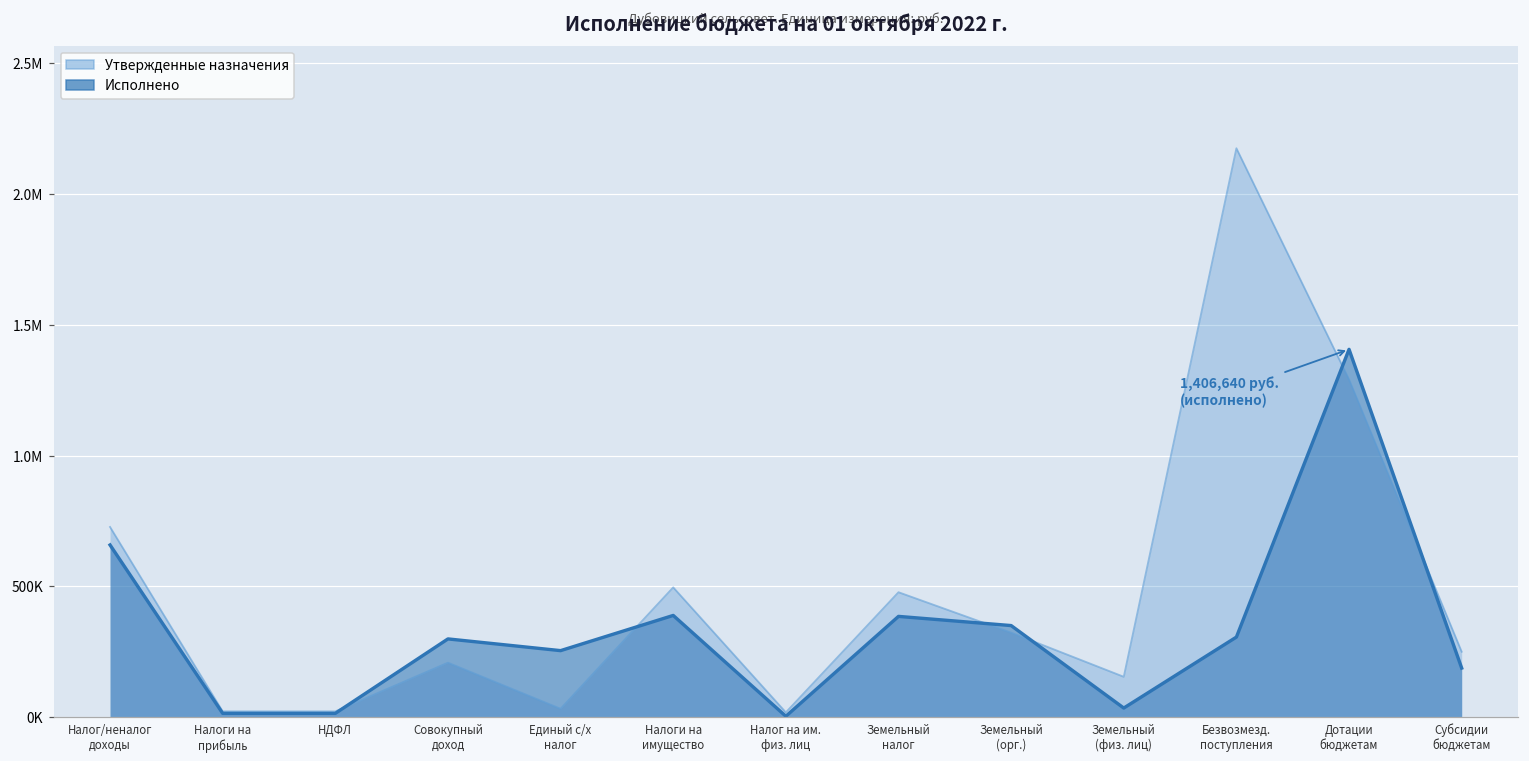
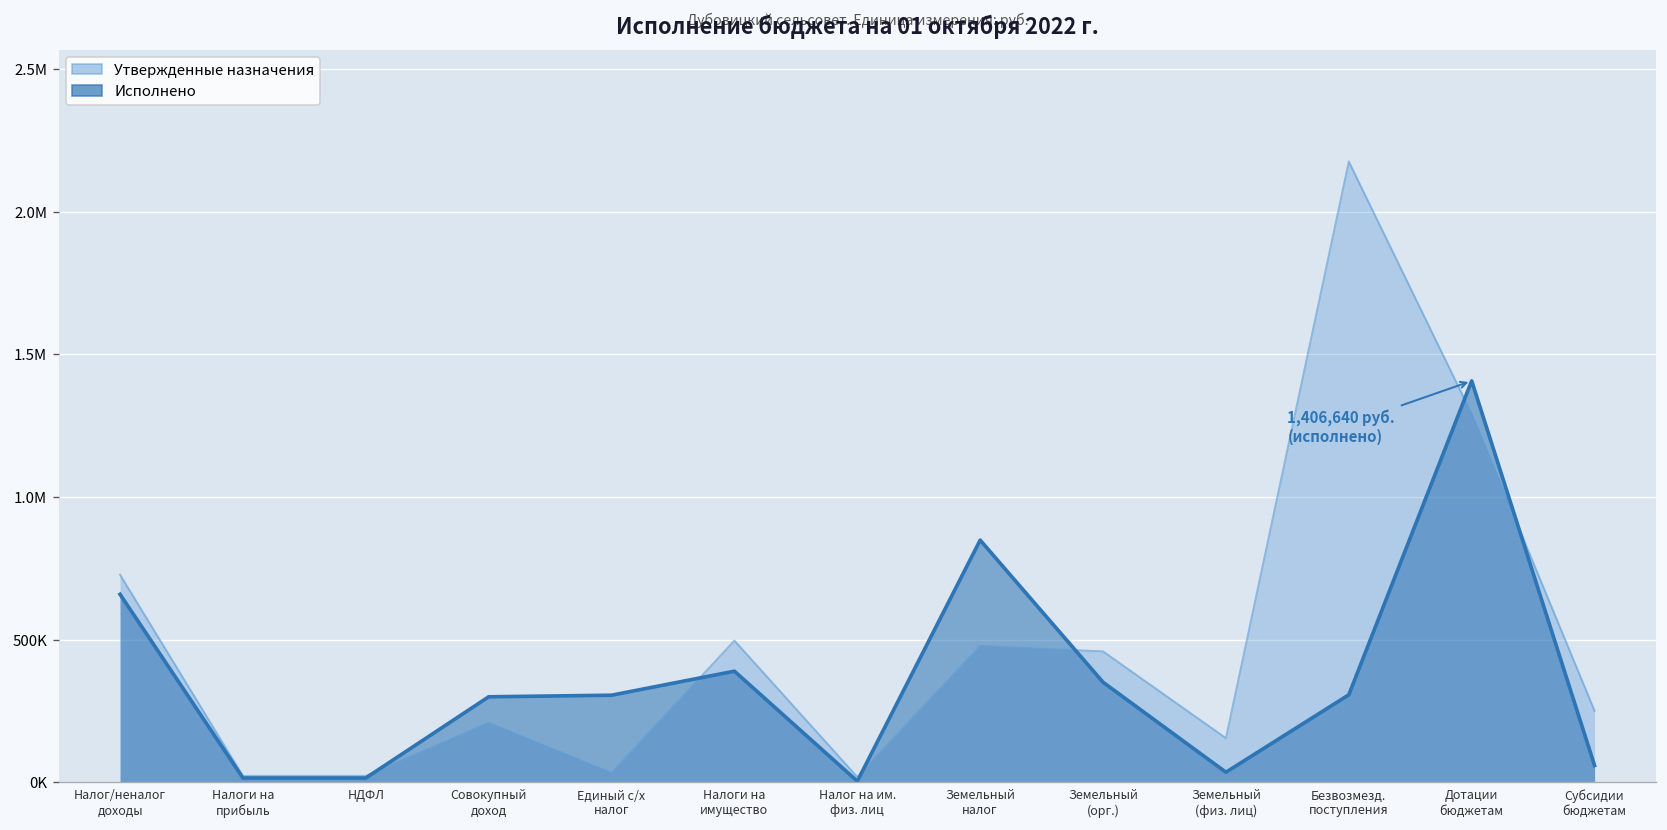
  {
    "Утвержденные назначения": {
      "Налог/неналог доходы": 730000,
      "Совокупный доход": 210000,
      "Единый с/х налог": 30000,
      "Налоги на имущество": 500000,
      "Налог на им. физ. лиц": 20000,
      "Земельный налог": 480000,
-     "Земельный (орг.)": 320000,
+     "Земельный (орг.)": 460000,
      "Земельный (физ. лиц)": 150000,
      "Безвозмезд. поступления": 2180000,
      "Субсидии бюджетам": 250000
    },
    "Исполнено": {
      "Налог/неналог доходы": 660000,
      "Совокупный доход": 300000,
-     "Единый с/х налог": 250000,
+     "Единый с/х налог": 310000,
      "Налоги на имущество": 390000,
      "Налог на им. физ. лиц": 0,
-     "Земельный налог": 390000,
+     "Земельный налог": 850000,
      "Земельный (орг.)": 350000,
      "Земельный (физ. лиц)": 40000,
      "Безвозмезд. поступления": 310000,
-     "Субсидии бюджетам": 190000
+     "Субсидии бюджетам": 60000
    }
  }
